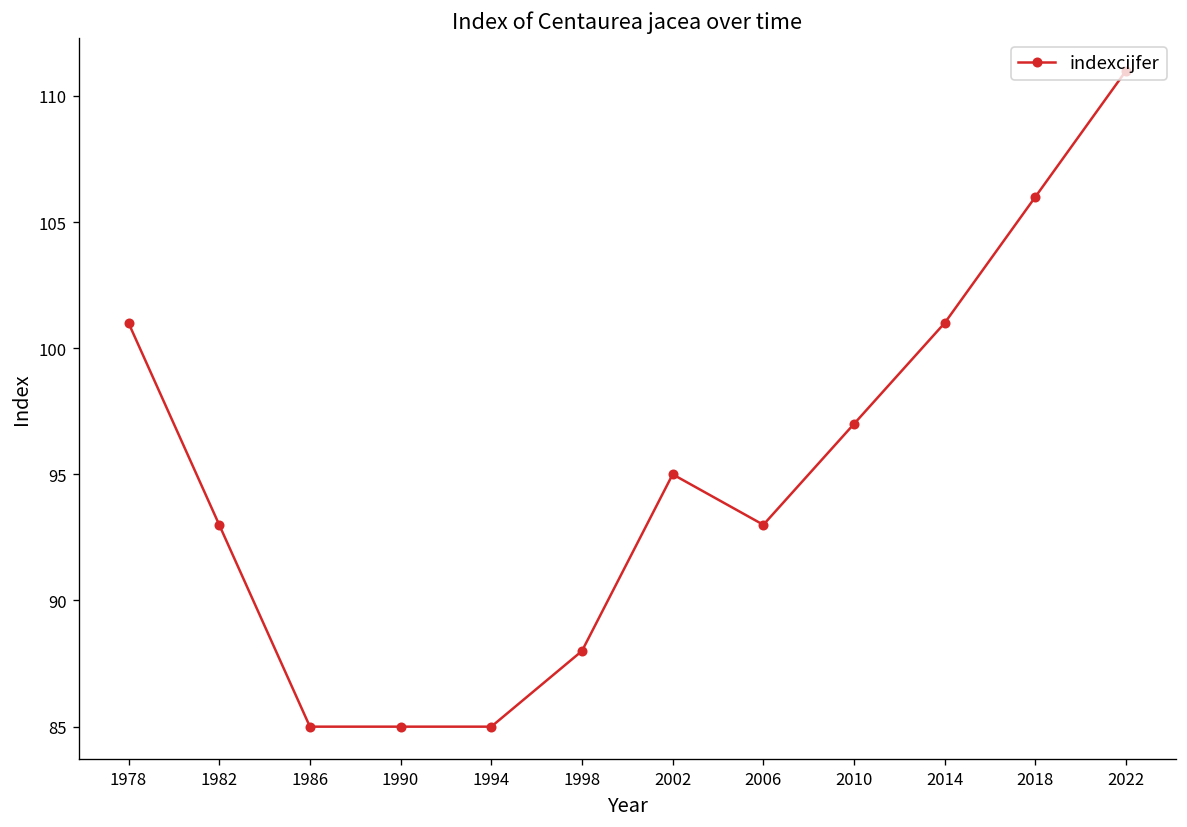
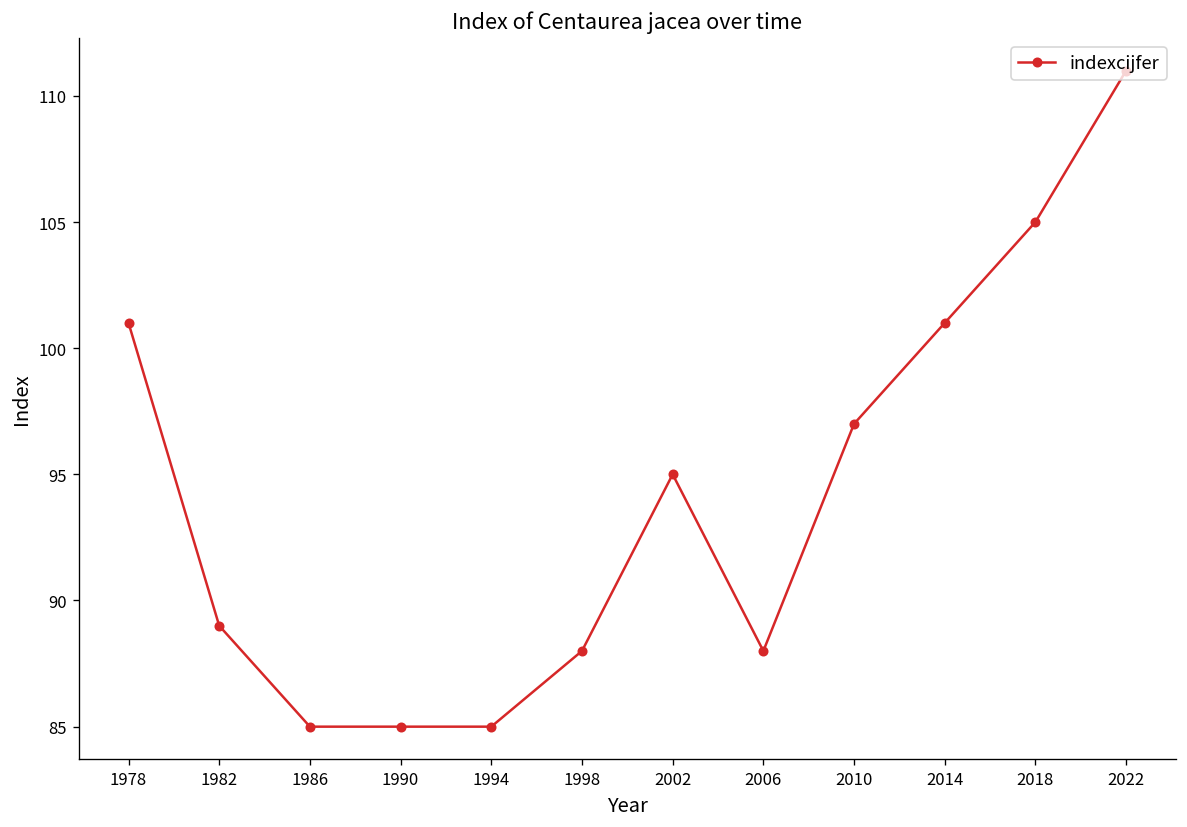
  {
    "1978": 101,
-   "1982": 93,
+   "1982": 89,
    "1986": 85,
    "1990": 85,
    "1994": 85,
    "1998": 88,
    "2002": 95,
-   "2006": 93,
+   "2006": 88,
    "2010": 97,
    "2014": 101,
-   "2018": 106
+   "2018": 105
  }
